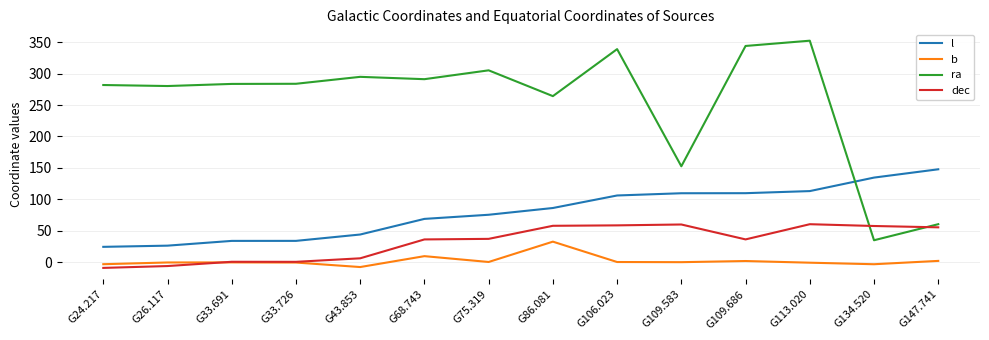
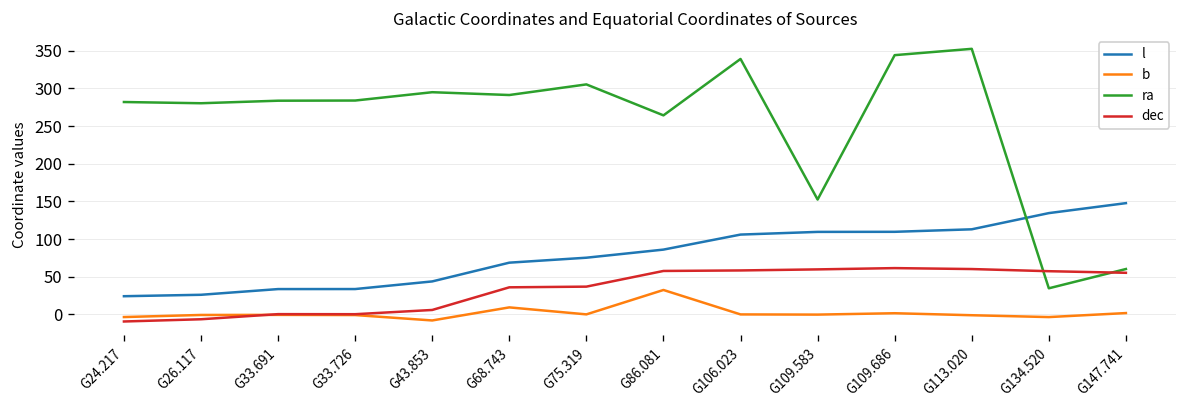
  {
    "l": {
      "G24.217": 20,
      "G26.117": 30,
      "G33.691": 30,
      "G33.726": 30,
      "G43.853": 40,
      "G68.743": 70,
      "G75.319": 80,
      "G86.081": 90,
      "G106.023": 110,
      "G109.583": 110,
      "G109.686": 110,
      "G113.020": 110,
      "G134.520": 130,
      "G147.741": 150
    },
    "b": {
      "G24.217": 0,
      "G26.117": 0,
      "G43.853": -10,
      "G68.743": 10,
      "G75.319": 0,
      "G86.081": 30,
      "G106.023": 0,
      "G109.583": 0,
      "G109.686": 0,
      "G113.020": 0,
      "G134.520": 0,
      "G147.741": 0
    },
    "ra": {
      "G24.217": 280,
      "G26.117": 280,
      "G33.691": 280,
      "G33.726": 280,
      "G43.853": 290,
      "G68.743": 290,
      "G75.319": 310,
      "G86.081": 260,
      "G106.023": 340,
      "G109.583": 150,
      "G109.686": 340,
      "G113.020": 350,
      "G134.520": 30,
      "G147.741": 60
    },
    "dec": {
      "G24.217": -10,
      "G26.117": -10,
      "G43.853": 10,
      "G68.743": 40,
      "G75.319": 40,
      "G86.081": 60,
      "G106.023": 60,
      "G109.583": 60,
-     "G109.686": 40,
+     "G109.686": 60,
      "G113.020": 60,
      "G134.520": 60,
      "G147.741": 60
    }
  }
